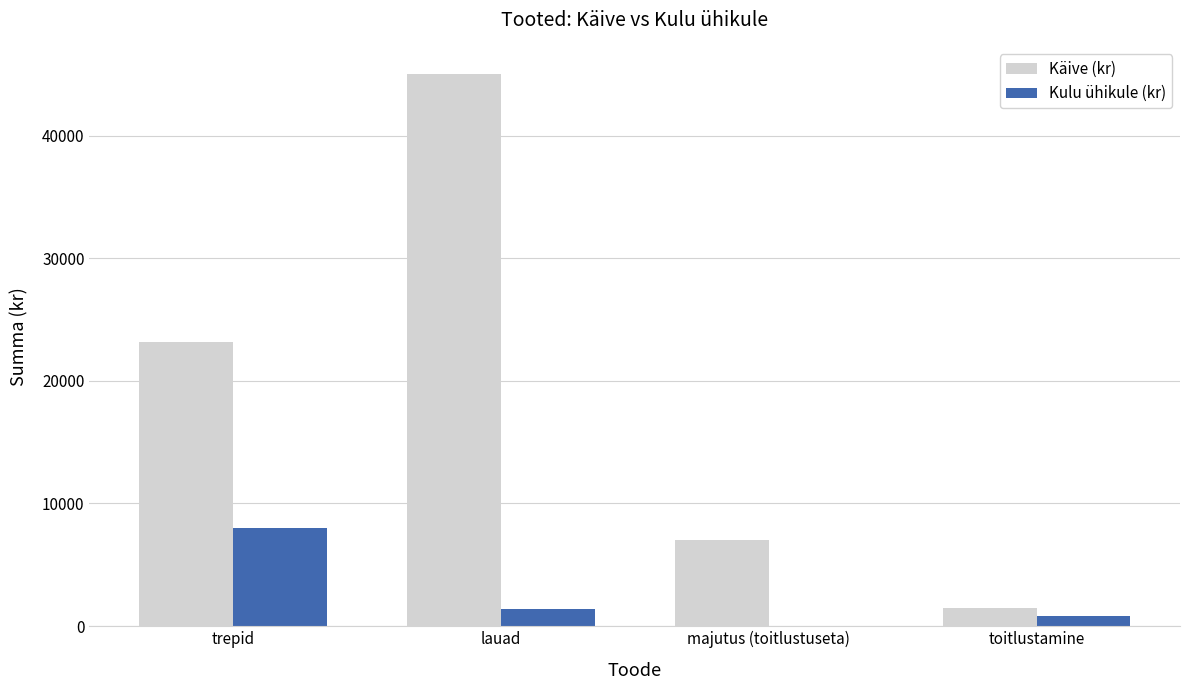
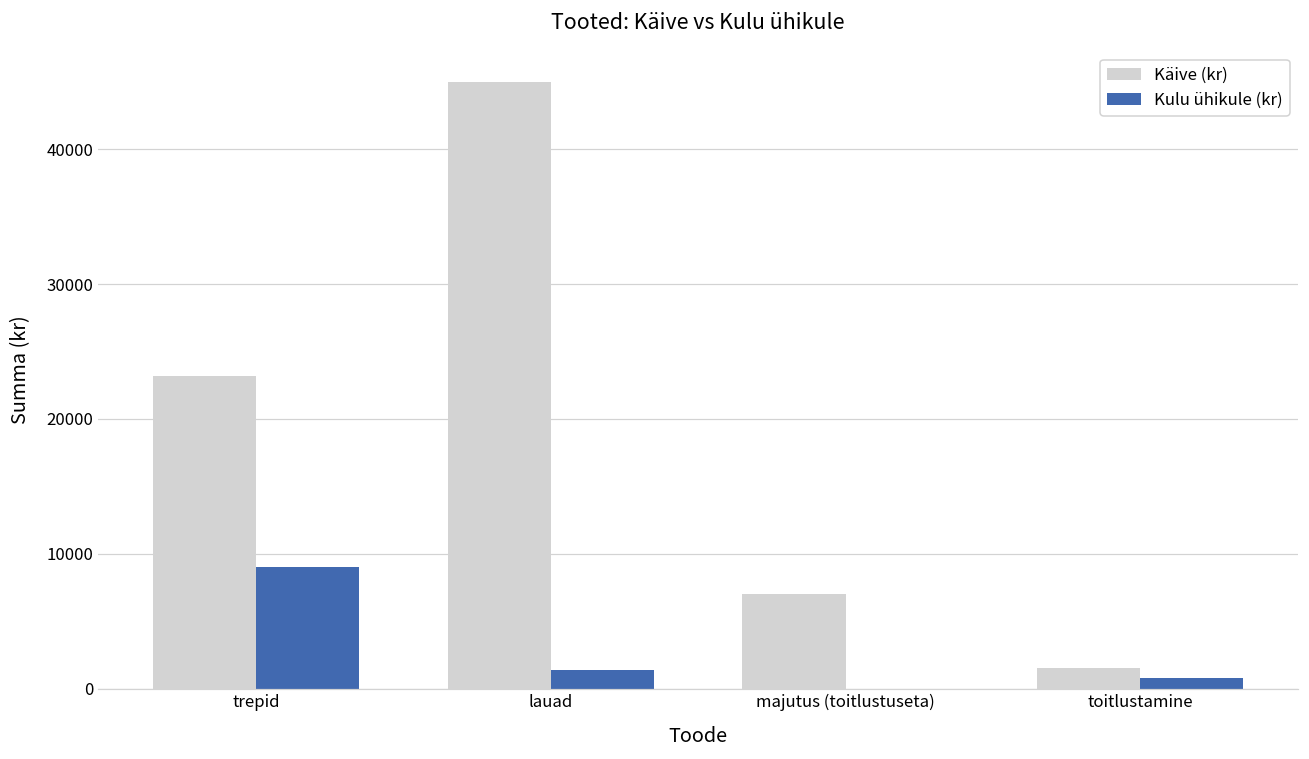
  {
    "Käive (kr)": {
      "trepid": 23200,
      "lauad": 45000,
      "majutus (toitlustuseta)": 7000,
      "toitlustamine": 1500
    },
    "Kulu ühikule (kr)": {
-     "trepid": 8000,
+     "trepid": 9000,
      "lauad": 1400,
      "majutus (toitlustuseta)": 0,
      "toitlustamine": 800
    }
  }
